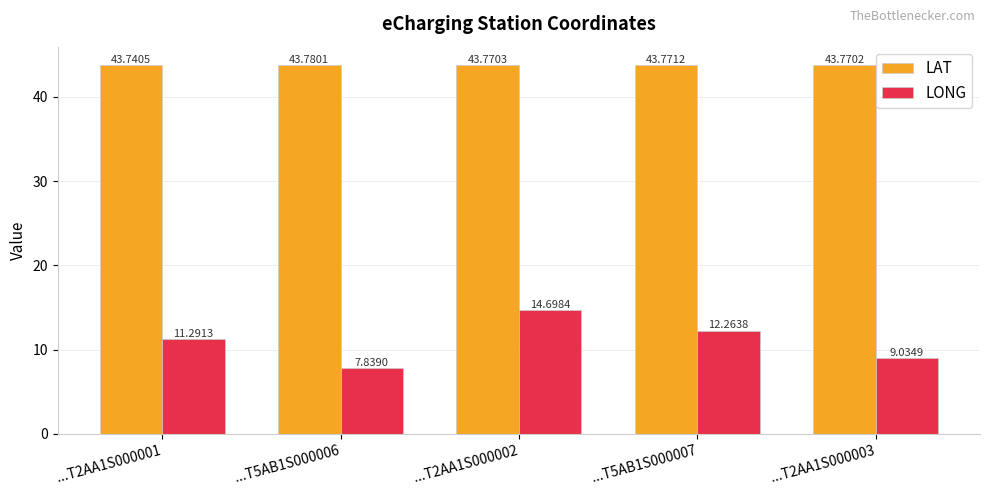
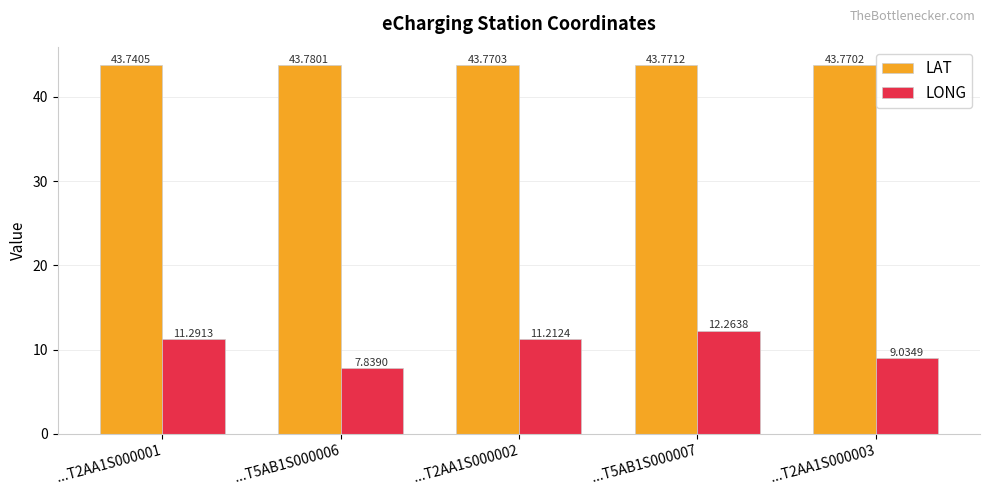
  {
    "LAT": {
      "...T2AA1S000001": 43.7405,
      "...T5AB1S000006": 43.7801,
      "...T2AA1S000002": 43.7703,
      "...T5AB1S000007": 43.7712,
      "...T2AA1S000003": 43.7702
    },
    "LONG": {
      "...T2AA1S000001": 11.2913,
      "...T5AB1S000006": 7.8390,
-     "...T2AA1S000002": 14.6984,
+     "...T2AA1S000002": 11.2124,
      "...T5AB1S000007": 12.2638,
      "...T2AA1S000003": 9.0349
    }
  }
